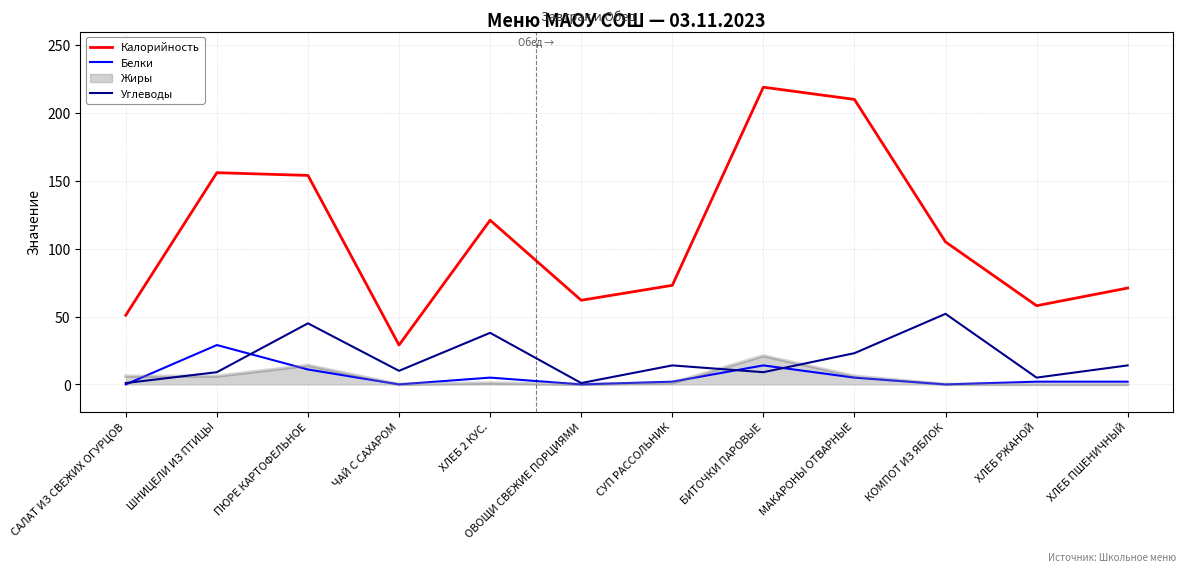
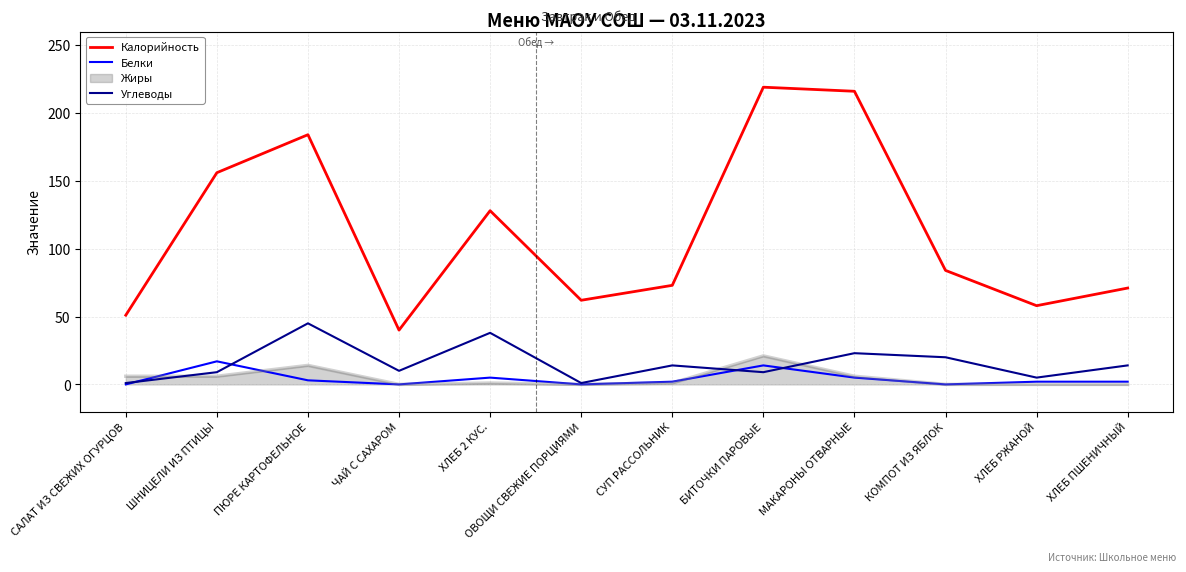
  {
    "Калорийность": {
      "САЛАТ ИЗ СВЕЖИХ ОГУРЦОВ": 51,
      "ШНИЦЕЛИ ИЗ ПТИЦЫ": 156,
-     "ПЮРЕ КАРТОФЕЛЬНОЕ": 154,
-     "ЧАЙ С САХАРОМ": 29,
-     "ХЛЕБ 2 КУС.": 121,
+     "ПЮРЕ КАРТОФЕЛЬНОЕ": 184,
+     "ЧАЙ С САХАРОМ": 40,
+     "ХЛЕБ 2 КУС.": 128,
      "ОВОЩИ СВЕЖИЕ ПОРЦИЯМИ": 62,
      "СУП РАССОЛЬНИК": 73,
      "БИТОЧКИ ПАРОВЫЕ": 219,
-     "МАКАРОНЫ ОТВАРНЫЕ": 210,
-     "КОМПОТ ИЗ ЯБЛОК": 105,
+     "МАКАРОНЫ ОТВАРНЫЕ": 216,
+     "КОМПОТ ИЗ ЯБЛОК": 84,
      "ХЛЕБ РЖАНОЙ": 58,
      "ХЛЕБ ПШЕНИЧНЫЙ": 71
    },
    "Белки": {
-     "ШНИЦЕЛИ ИЗ ПТИЦЫ": 29,
-     "ПЮРЕ КАРТОФЕЛЬНОЕ": 11,
+     "ШНИЦЕЛИ ИЗ ПТИЦЫ": 17,
+     "ПЮРЕ КАРТОФЕЛЬНОЕ": 3,
      "ХЛЕБ 2 КУС.": 5,
      "БИТОЧКИ ПАРОВЫЕ": 14,
      "ХЛЕБ РЖАНОЙ": 2,
      "ХЛЕБ ПШЕНИЧНЫЙ": 2
    },
    "Жиры": {
      "САЛАТ ИЗ СВЕЖИХ ОГУРЦОВ": 6,
      "ШНИЦЕЛИ ИЗ ПТИЦЫ": 6,
      "ПЮРЕ КАРТОФЕЛЬНОЕ": 14,
      "ХЛЕБ 2 КУС.": 1,
      "БИТОЧКИ ПАРОВЫЕ": 21,
      "ХЛЕБ РЖАНОЙ": 0,
      "ХЛЕБ ПШЕНИЧНЫЙ": 0
    },
    "Углеводы": {
      "ШНИЦЕЛИ ИЗ ПТИЦЫ": 9,
      "ПЮРЕ КАРТОФЕЛЬНОЕ": 45,
      "ЧАЙ С САХАРОМ": 10,
      "ХЛЕБ 2 КУС.": 38,
      "СУП РАССОЛЬНИК": 14,
      "БИТОЧКИ ПАРОВЫЕ": 9,
      "МАКАРОНЫ ОТВАРНЫЕ": 23,
-     "КОМПОТ ИЗ ЯБЛОК": 52,
+     "КОМПОТ ИЗ ЯБЛОК": 20,
      "ХЛЕБ РЖАНОЙ": 5,
      "ХЛЕБ ПШЕНИЧНЫЙ": 14
    }
  }
